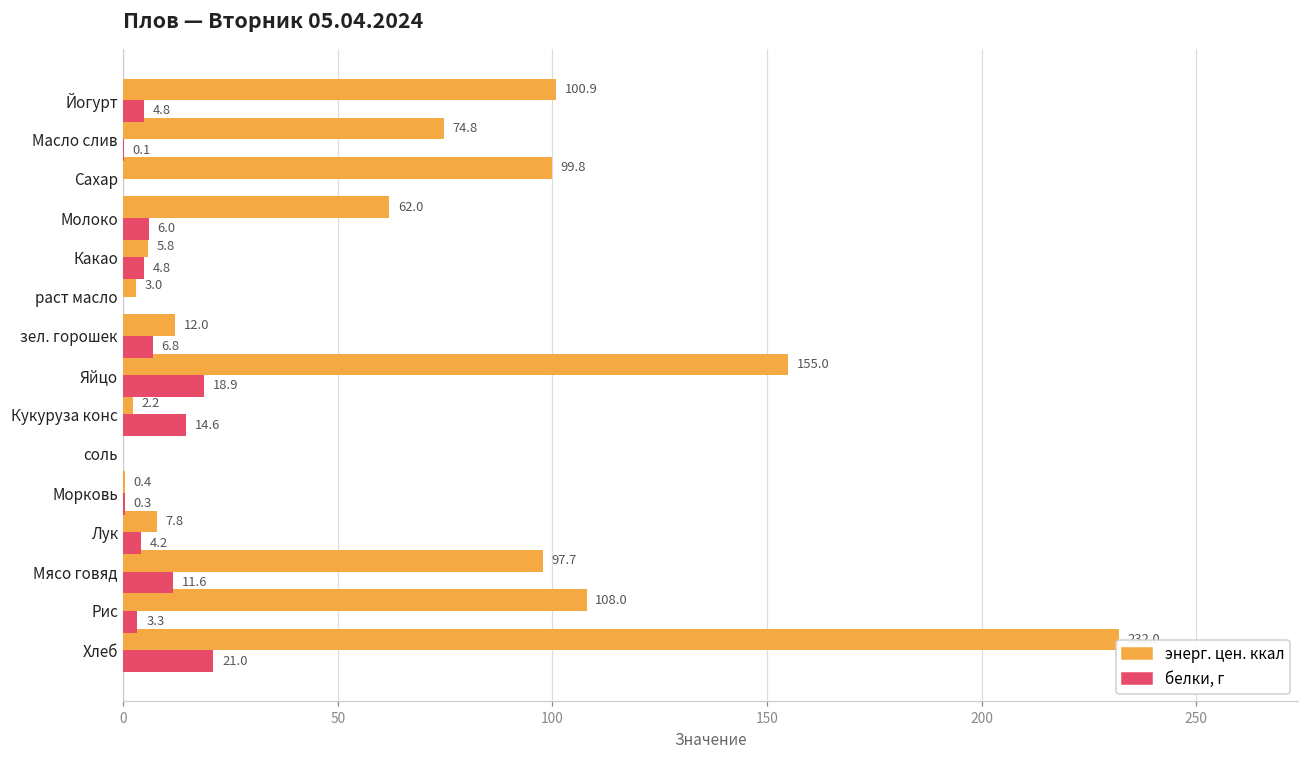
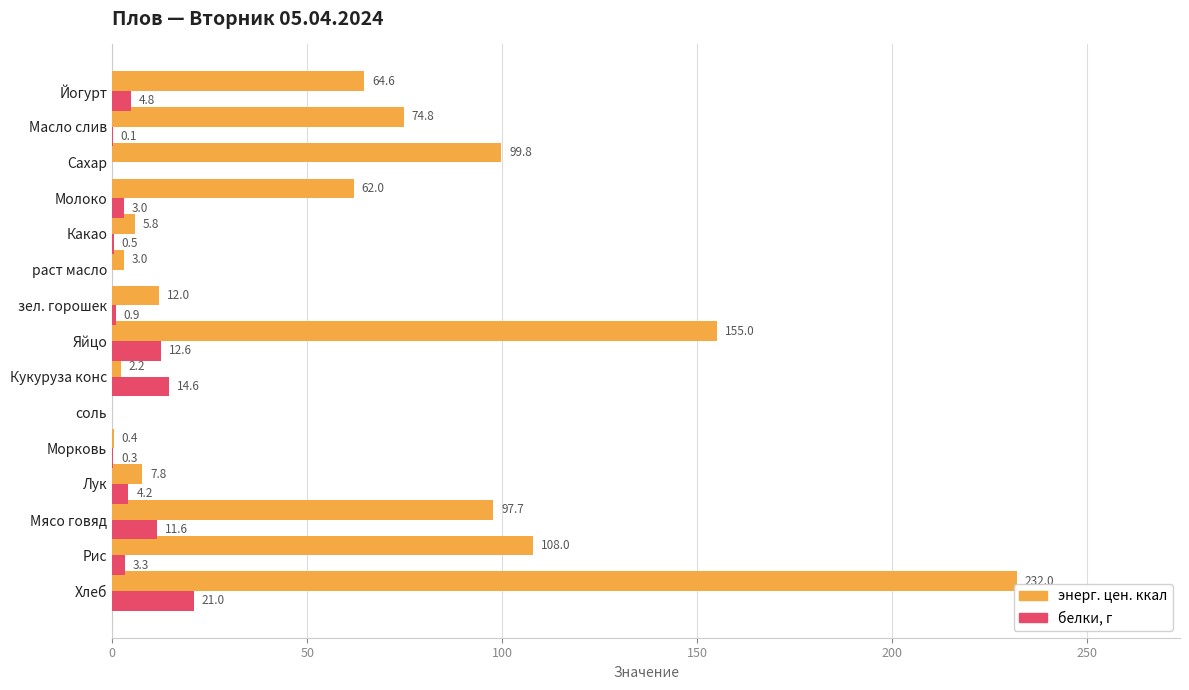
  {
    "энерг. цен. ккал": {
-     "Йогурт": 100.9,
+     "Йогурт": 64.6,
      "Масло слив": 74.8,
      "Сахар": 99.8,
      "Молоко": 62.0,
      "Какао": 5.8,
      "раст масло": 3.0,
      "зел. горошек": 12.0,
      "Яйцо": 155.0,
      "Кукуруза конс": 2.2,
      "Морковь": 0.4,
      "Лук": 7.8,
      "Мясо говяд": 97.7,
      "Рис": 108.0
    },
    "белки, г": {
      "Йогурт": 4.8,
      "Масло слив": 0.1,
-     "Молоко": 6.0,
-     "Какао": 4.8,
-     "зел. горошек": 6.8,
-     "Яйцо": 18.9,
+     "Молоко": 3.0,
+     "Какао": 0.5,
+     "зел. горошек": 0.9,
+     "Яйцо": 12.6,
      "Кукуруза конс": 14.6,
      "Морковь": 0.3,
      "Лук": 4.2,
      "Мясо говяд": 11.6,
      "Рис": 3.3,
      "Хлеб": 21.0
    }
  }
